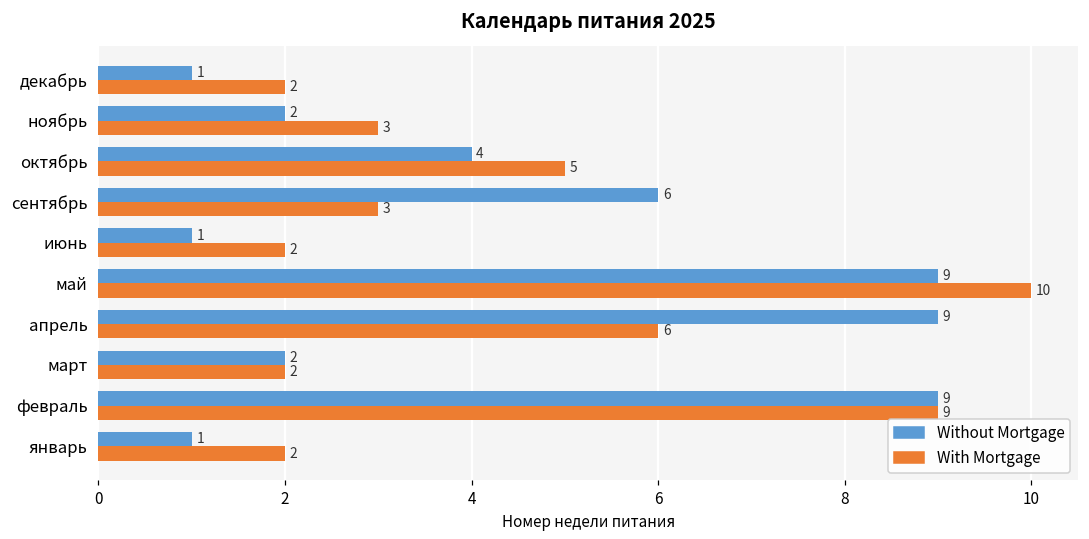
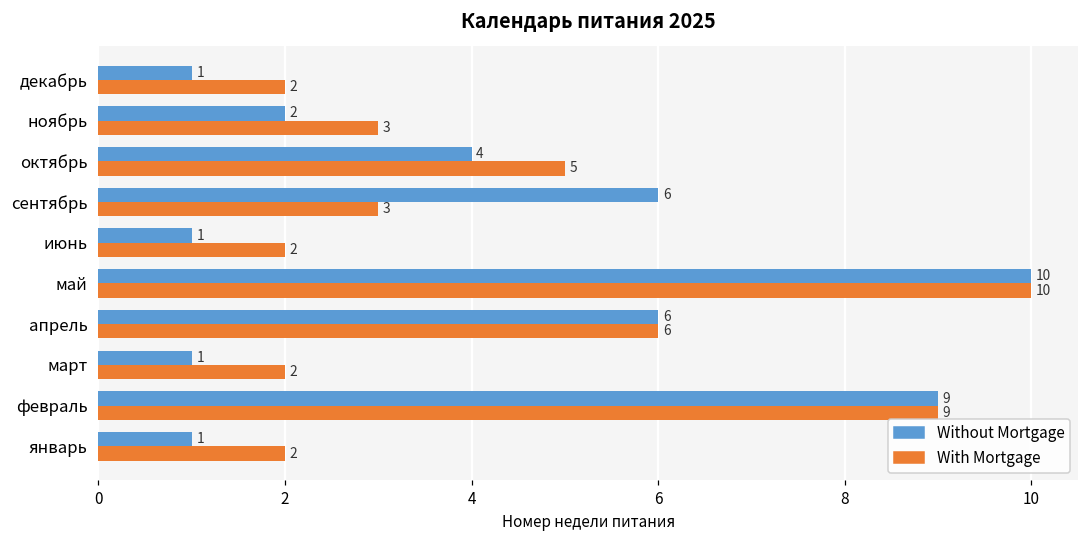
  {
    "Without Mortgage": {
      "декабрь": 1,
      "ноябрь": 2,
      "октябрь": 4,
      "сентябрь": 6,
      "июнь": 1,
-     "май": 9,
-     "апрель": 9,
-     "март": 2,
+     "май": 10,
+     "апрель": 6,
+     "март": 1,
      "февраль": 9,
      "январь": 1
    },
    "With Mortgage": {
      "декабрь": 2,
      "ноябрь": 3,
      "октябрь": 5,
      "сентябрь": 3,
      "июнь": 2,
      "май": 10,
      "апрель": 6,
      "март": 2,
      "февраль": 9,
      "январь": 2
    }
  }
